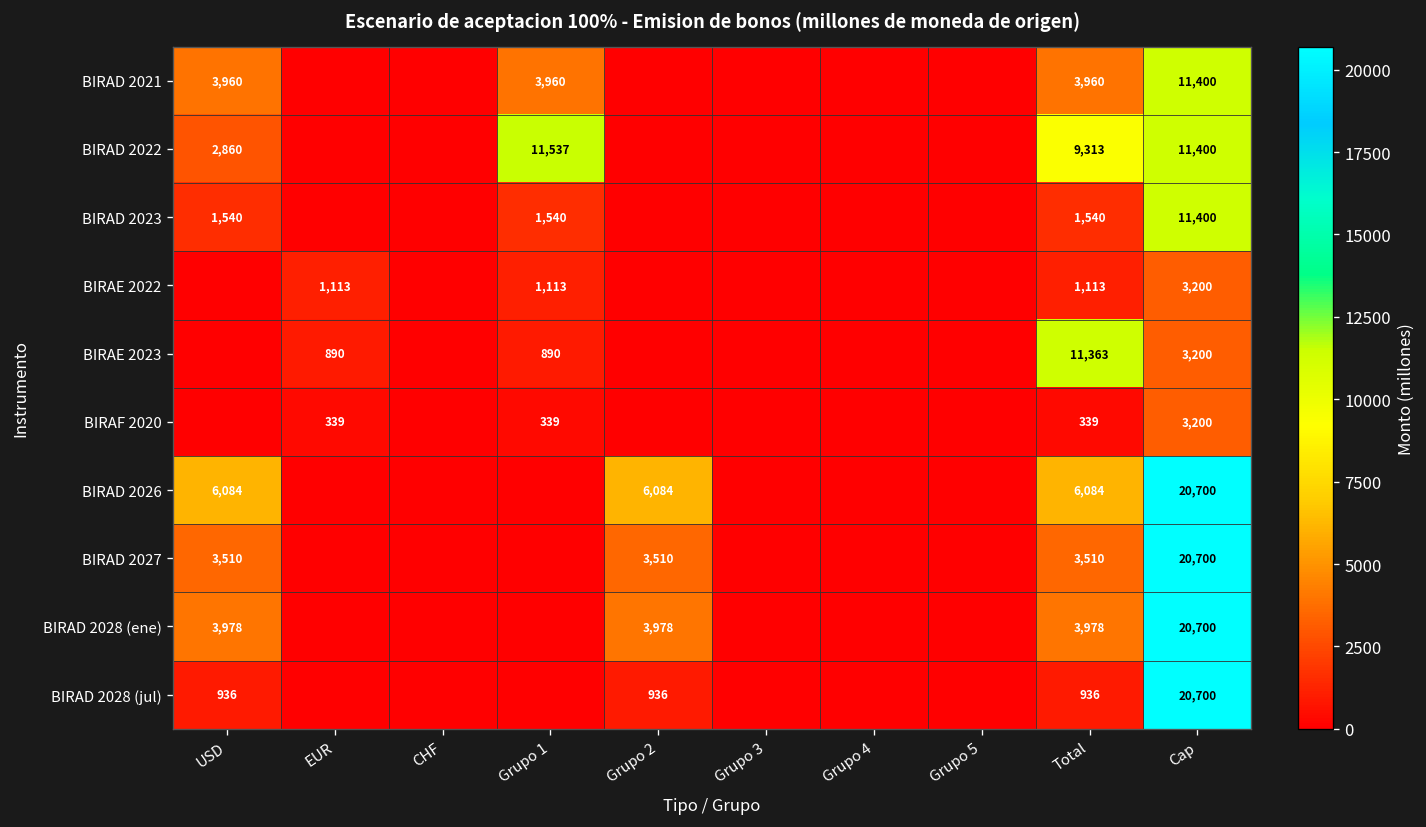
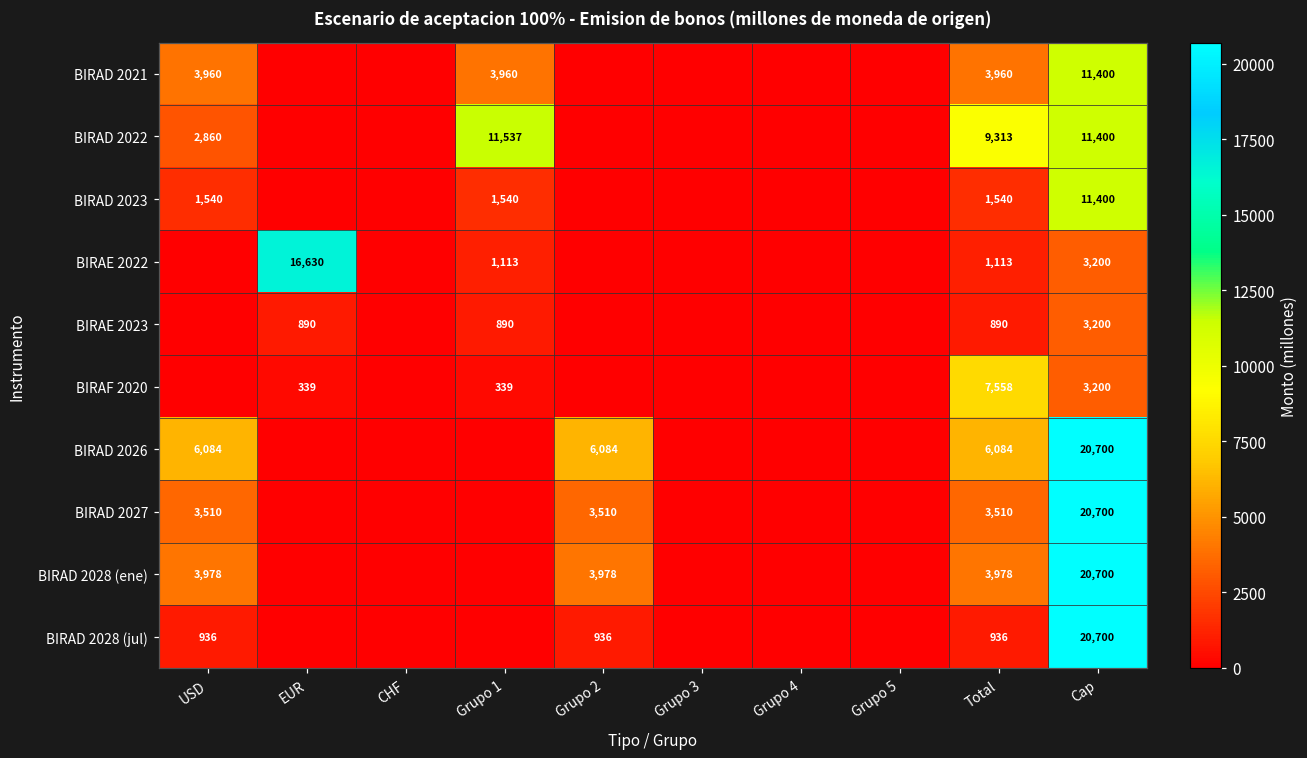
  {
    "BIRAD 2021": {
      "USD": "3,960",
      "Grupo 1": "3,960",
      "Total": "3,960",
      "Cap": "11,400"
    },
    "BIRAD 2022": {
      "USD": "2,860",
      "Grupo 1": "11,537",
      "Total": "9,313",
      "Cap": "11,400"
    },
    "BIRAD 2023": {
      "USD": "1,540",
      "Grupo 1": "1,540",
      "Total": "1,540",
      "Cap": "11,400"
    },
    "BIRAE 2022": {
-     "EUR": "1,113",
+     "EUR": "16,630",
      "Grupo 1": "1,113",
      "Total": "1,113",
      "Cap": "3,200"
    },
    "BIRAE 2023": {
      "EUR": "890",
      "Grupo 1": "890",
-     "Total": "11,363",
+     "Total": "890",
      "Cap": "3,200"
    },
    "BIRAF 2020": {
      "EUR": "339",
      "Grupo 1": "339",
-     "Total": "339",
+     "Total": "7,558",
      "Cap": "3,200"
    },
    "BIRAD 2026": {
      "USD": "6,084",
      "Grupo 2": "6,084",
      "Total": "6,084",
      "Cap": "20,700"
    },
    "BIRAD 2027": {
      "USD": "3,510",
      "Grupo 2": "3,510",
      "Total": "3,510",
      "Cap": "20,700"
    },
    "BIRAD 2028 (ene)": {
      "USD": "3,978",
      "Grupo 2": "3,978",
      "Total": "3,978",
      "Cap": "20,700"
    },
    "BIRAD 2028 (jul)": {
      "USD": "936",
      "Grupo 2": "936",
      "Total": "936",
      "Cap": "20,700"
    }
  }
